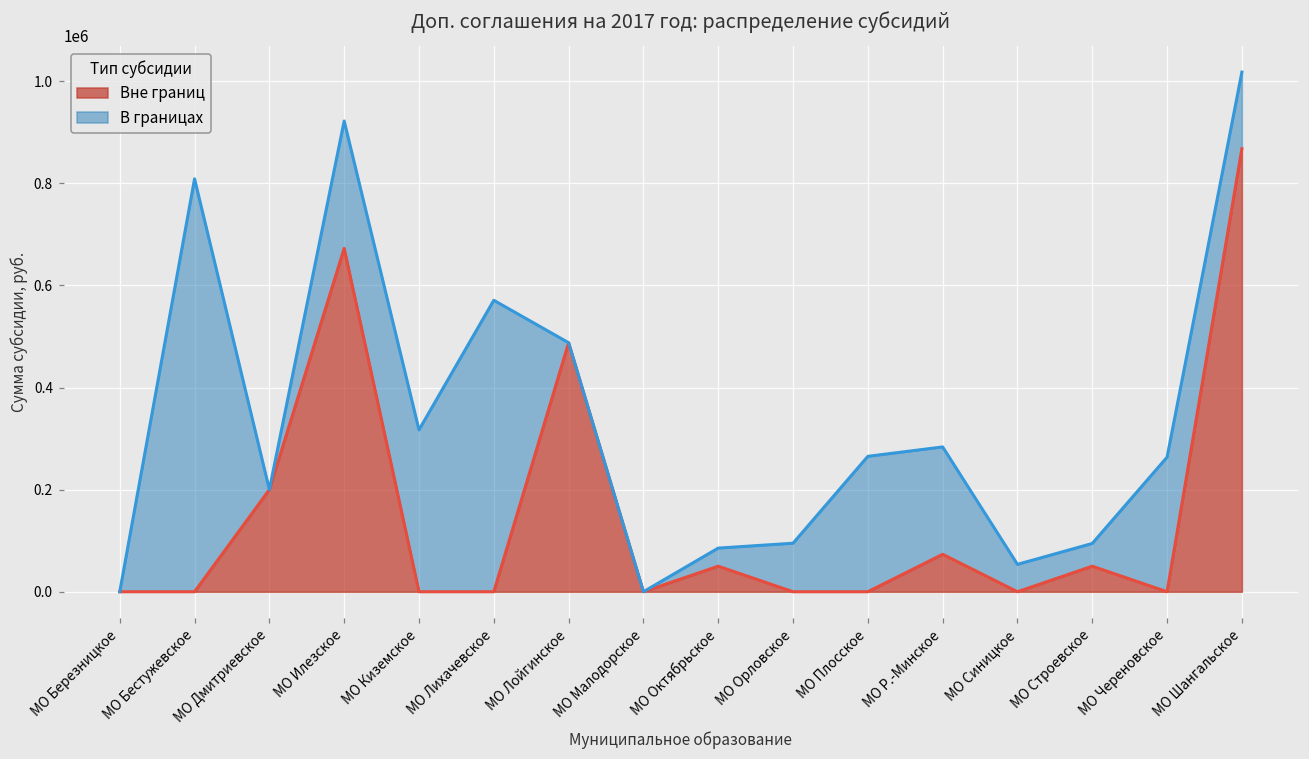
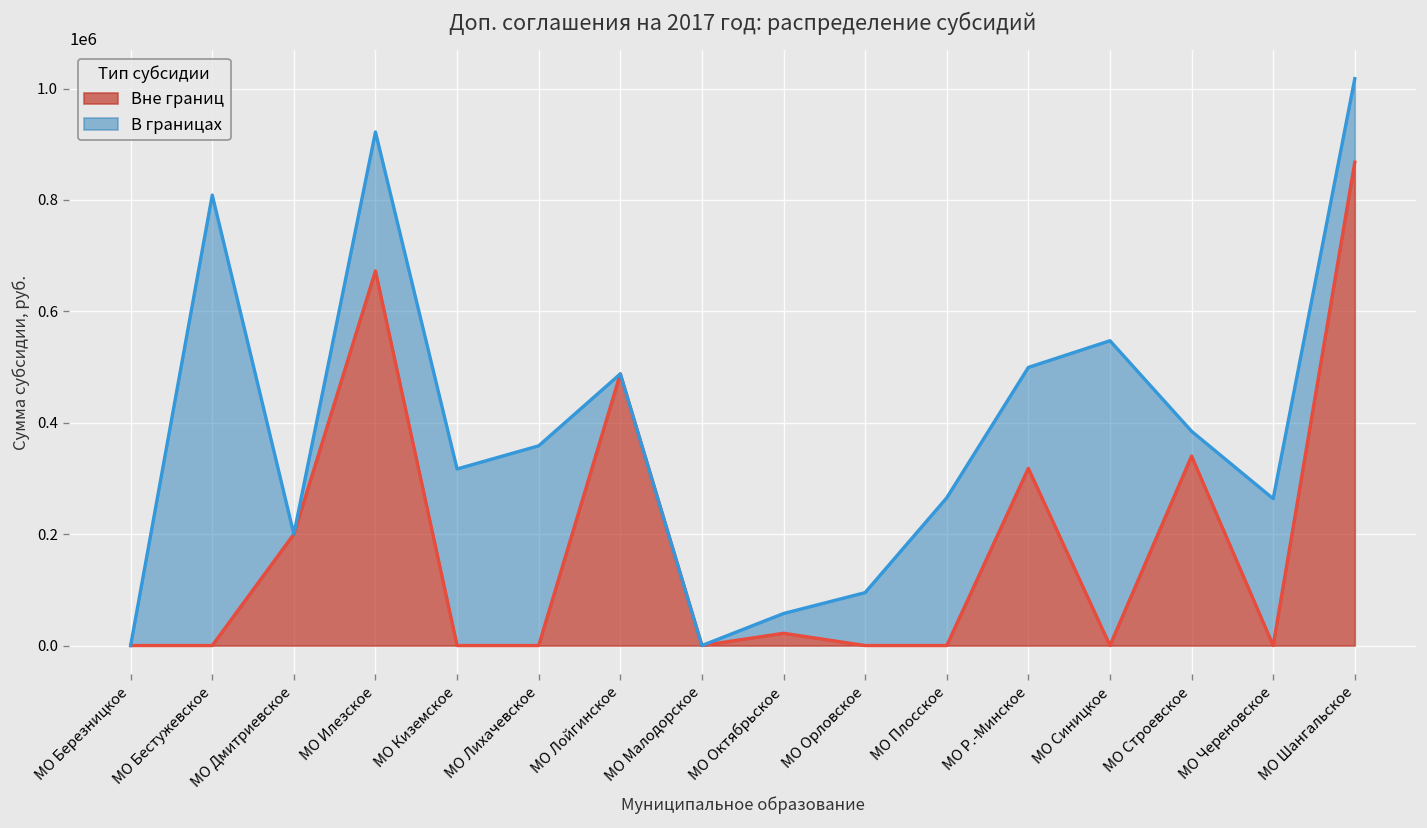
  {
    "Вне границ": {
      "МО Бестужевское": 0,
      "МО Илезское": 670000,
      "МО Киземское": 0,
      "МО Лихачевское": 0,
-     "МО Октябрьское": 50000,
+     "МО Октябрьское": 20000,
      "МО Орловское": 0,
      "МО Плосское": 0,
-     "МО Р.-Минское": 70000,
+     "МО Р.-Минское": 320000,
      "МО Синицкое": 0,
-     "МО Строевское": 50000,
+     "МО Строевское": 340000,
      "МО Череновское": 0,
      "МО Шангальское": 870000
    },
    "В границах": {
      "МО Бестужевское": 810000,
      "МО Илезское": 250000,
      "МО Киземское": 320000,
-     "МО Лихачевское": 570000,
+     "МО Лихачевское": 360000,
      "МО Октябрьское": 40000,
      "МО Орловское": 100000,
      "МО Плосское": 270000,
-     "МО Р.-Минское": 210000,
-     "МО Синицкое": 50000,
+     "МО Р.-Минское": 180000,
+     "МО Синицкое": 550000,
      "МО Строевское": 40000,
      "МО Череновское": 260000,
      "МО Шангальское": 150000
    }
  }
